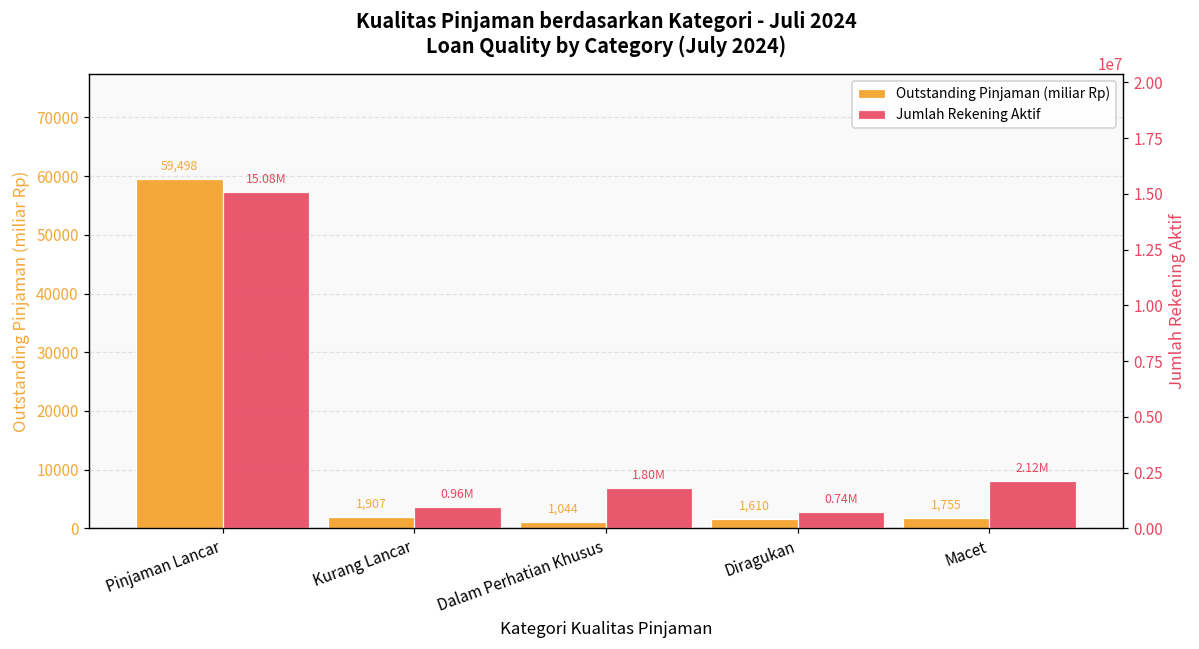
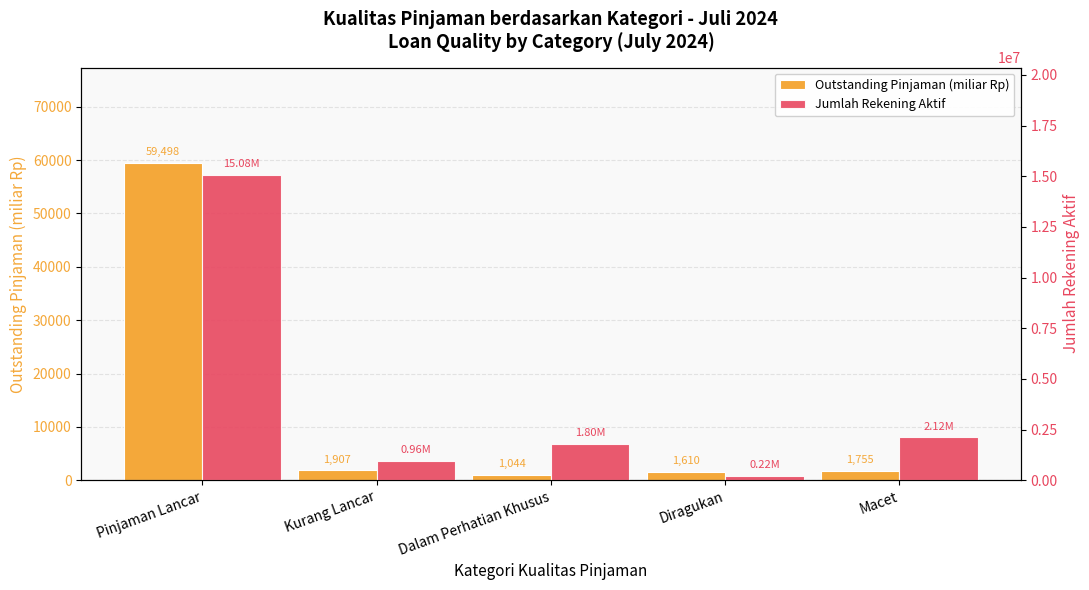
  {
    "Outstanding Pinjaman (miliar Rp)": {
      "Pinjaman Lancar": "59,498",
      "Kurang Lancar": "1,907",
      "Dalam Perhatian Khusus": "1,044",
      "Diragukan": "1,610",
      "Macet": "1,755"
    },
    "Jumlah Rekening Aktif": {
      "Pinjaman Lancar": "15.08M",
      "Kurang Lancar": "0.96M",
      "Dalam Perhatian Khusus": "1.80M",
-     "Diragukan": "0.74M",
+     "Diragukan": "0.22M",
      "Macet": "2.12M"
    }
  }
